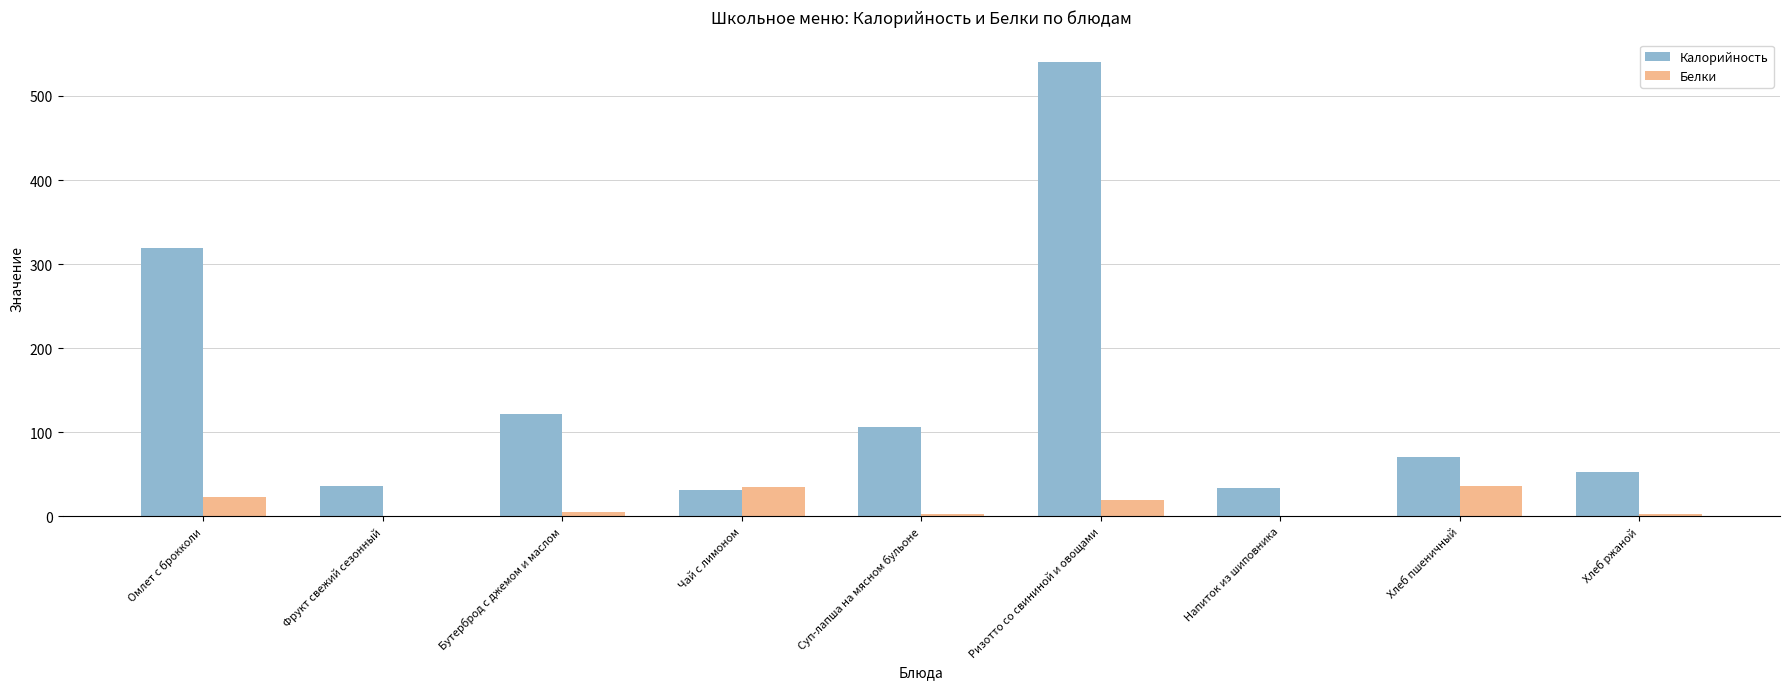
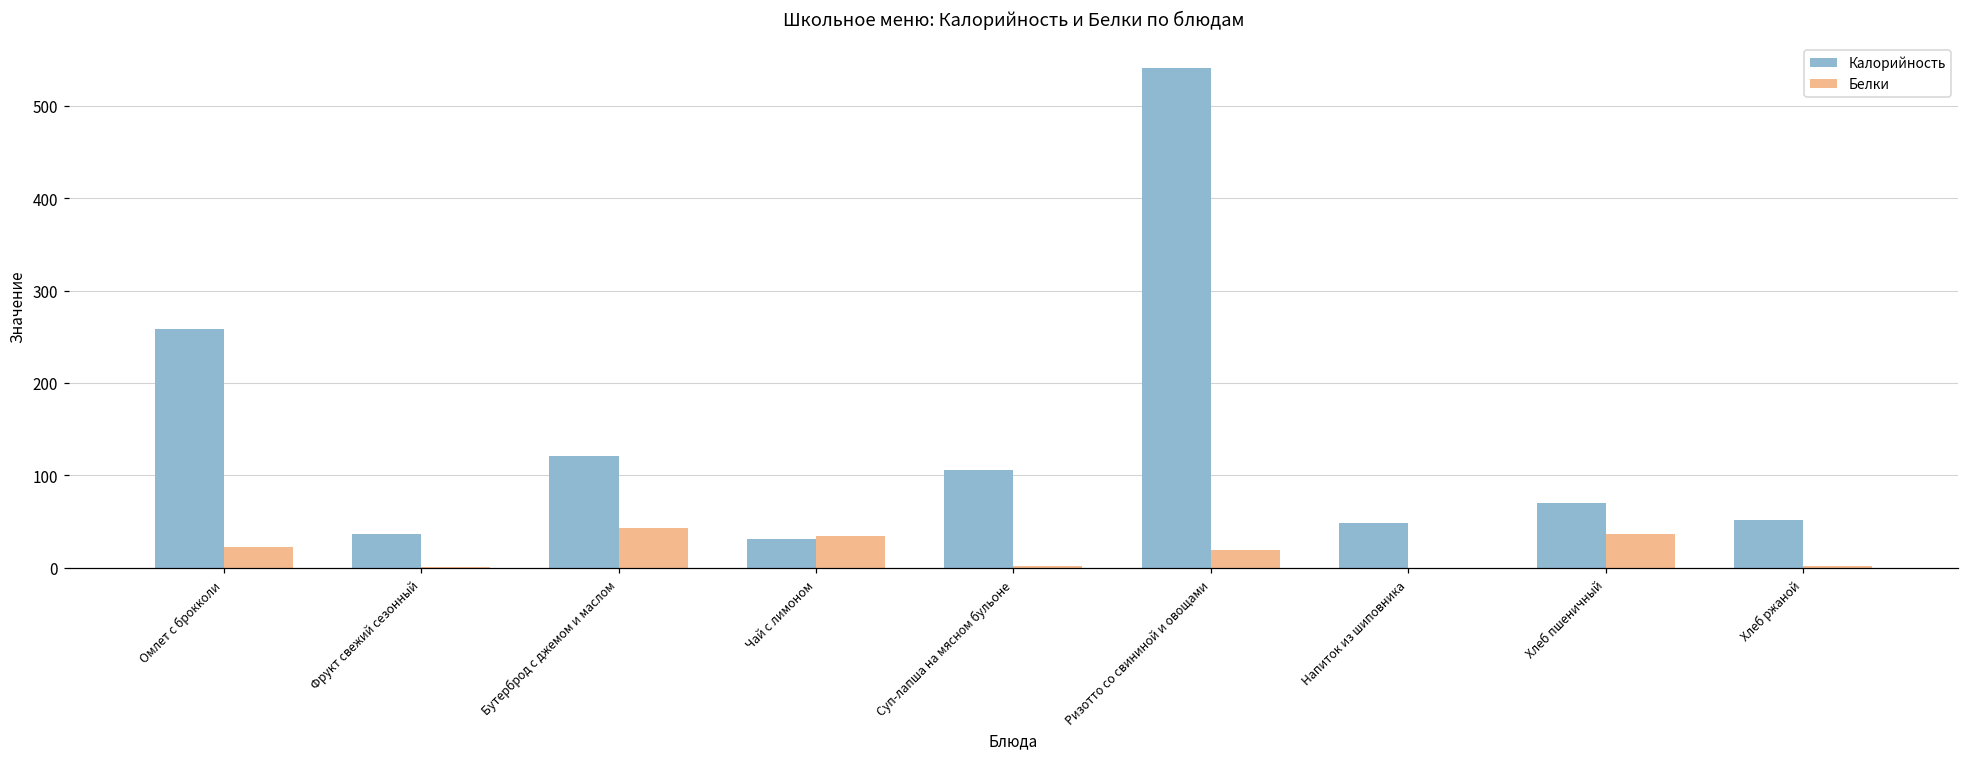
  {
    "Калорийность": {
-     "Омлет с брокколи": 320,
+     "Омлет с брокколи": 260,
      "Фрукт свежий сезонный": 40,
      "Бутерброд с джемом и маслом": 120,
      "Чай с лимоном": 30,
      "Суп-лапша на мясном бульоне": 110,
      "Ризотто со свининой и овощами": 540,
-     "Напиток из шиповника": 30,
+     "Напиток из шиповника": 50,
      "Хлеб пшеничный": 70,
      "Хлеб ржаной": 50
    },
    "Белки": {
      "Омлет с брокколи": 20,
-     "Бутерброд с джемом и маслом": 0,
+     "Бутерброд с джемом и маслом": 40,
      "Чай с лимоном": 30,
      "Ризотто со свининой и овощами": 20,
      "Хлеб пшеничный": 40
    }
  }
